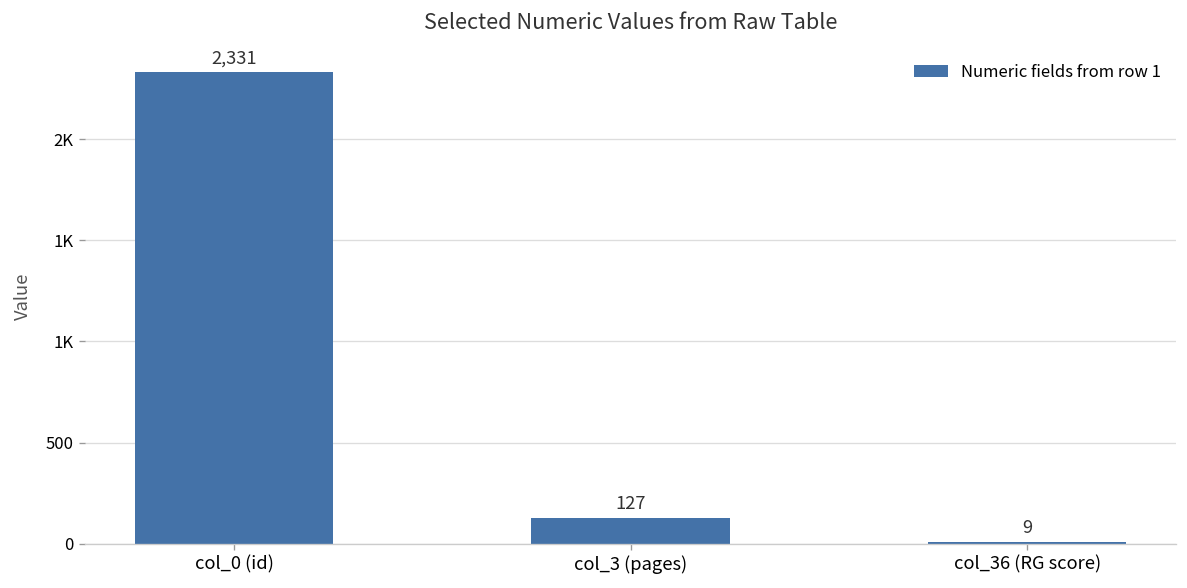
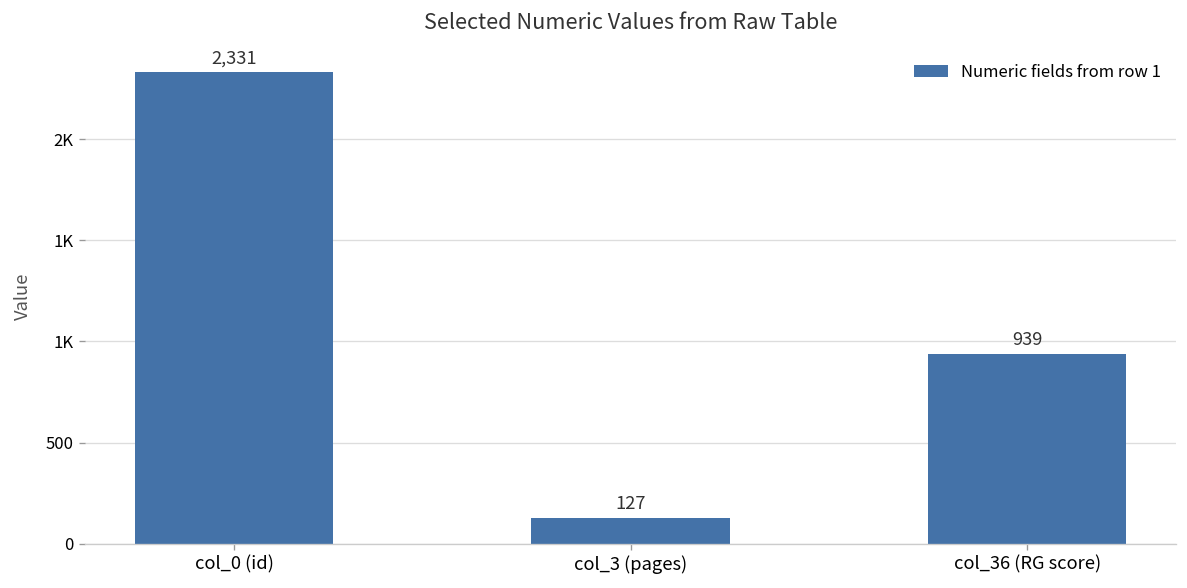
  {
    "col_0 (id)": "2,331",
    "col_3 (pages)": "127",
-   "col_36 (RG score)": "9"
+   "col_36 (RG score)": "939"
  }
